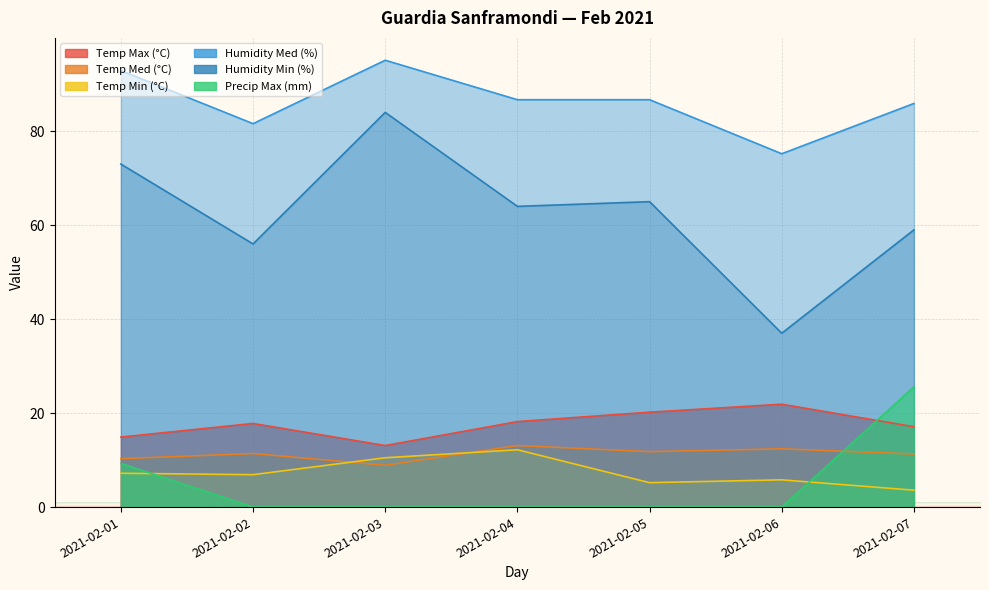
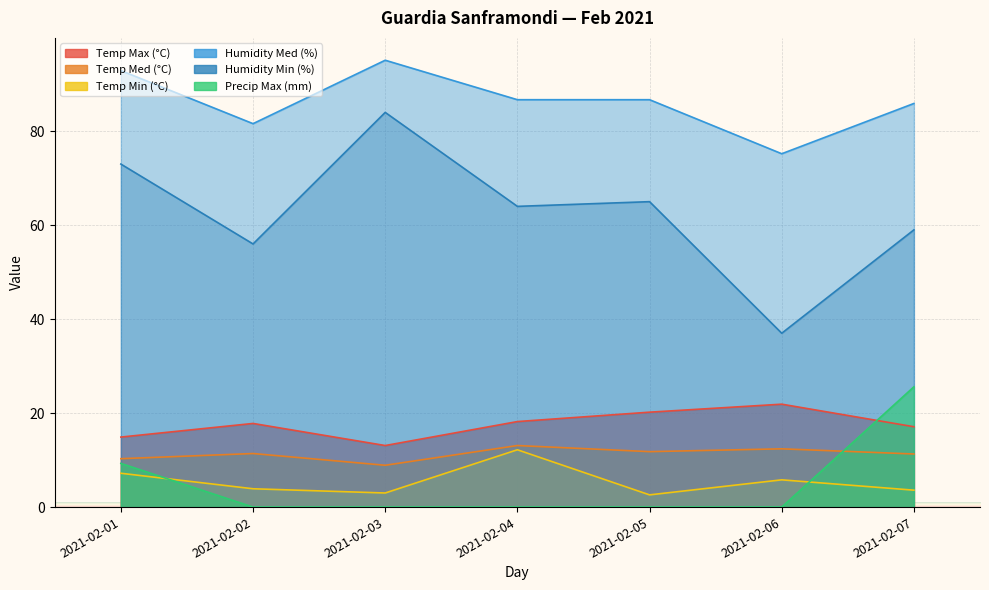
  {
    "Temp Min (°C)": {
      "2021-02-01": 7,
-     "2021-02-02": 7,
-     "2021-02-03": 11,
+     "2021-02-02": 4,
+     "2021-02-03": 3,
      "2021-02-04": 12,
-     "2021-02-05": 5,
+     "2021-02-05": 3,
      "2021-02-06": 6,
      "2021-02-07": 4
    },
    "Precip Max (mm)": {
      "2021-02-01": 9,
      "2021-02-02": 0,
      "2021-02-03": 0,
      "2021-02-04": 0,
      "2021-02-05": 0,
      "2021-02-06": 0,
      "2021-02-07": 26
    }
  }
